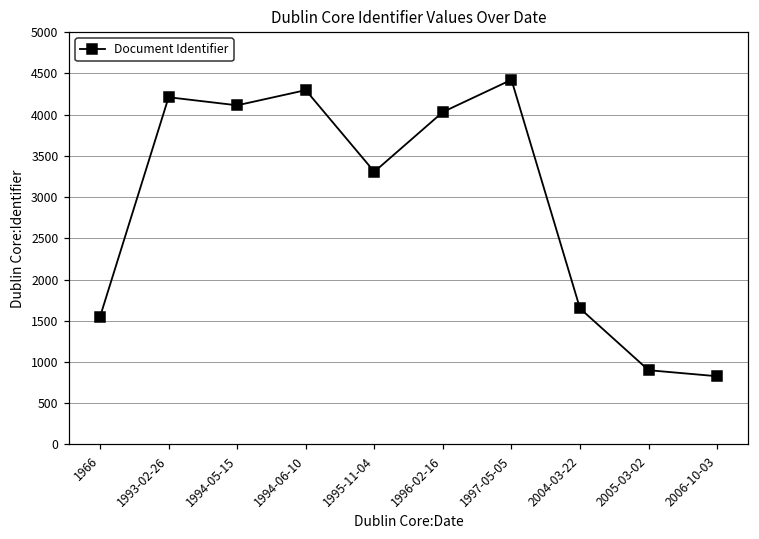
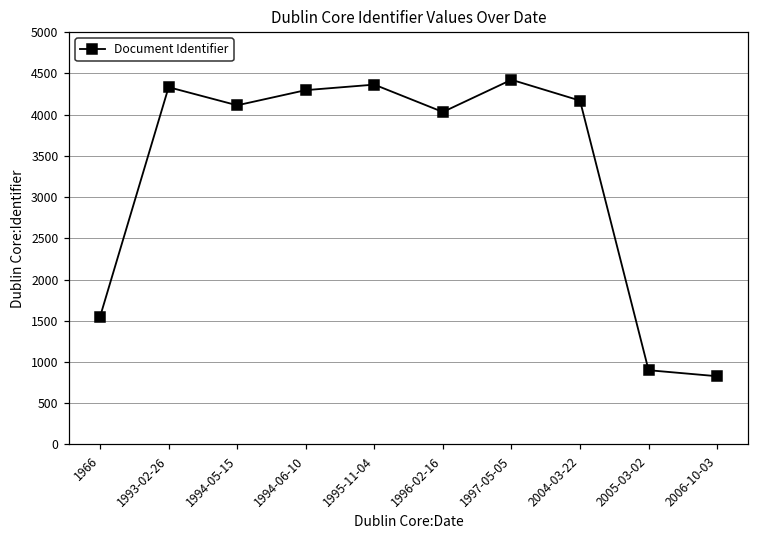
  {
    "1966": 1500,
-   "1993-02-26": 4200,
+   "1993-02-26": 4300,
    "1994-05-15": 4100,
    "1994-06-10": 4300,
-   "1995-11-04": 3300,
+   "1995-11-04": 4400,
    "1996-02-16": 4000,
    "1997-05-05": 4400,
-   "2004-03-22": 1700,
+   "2004-03-22": 4200,
    "2005-03-02": 900,
    "2006-10-03": 800
  }
